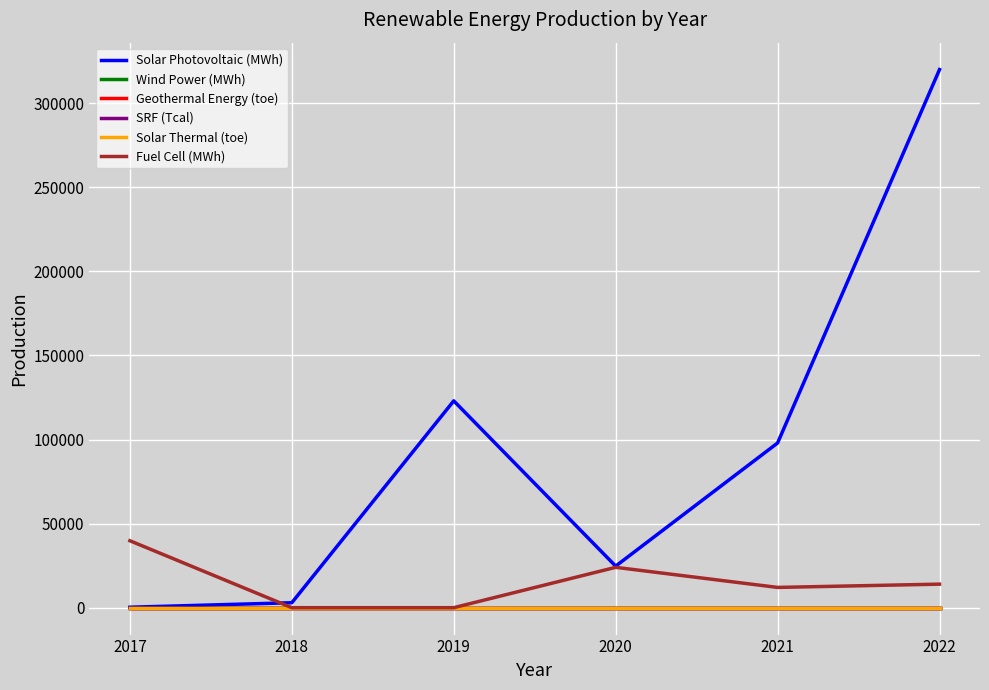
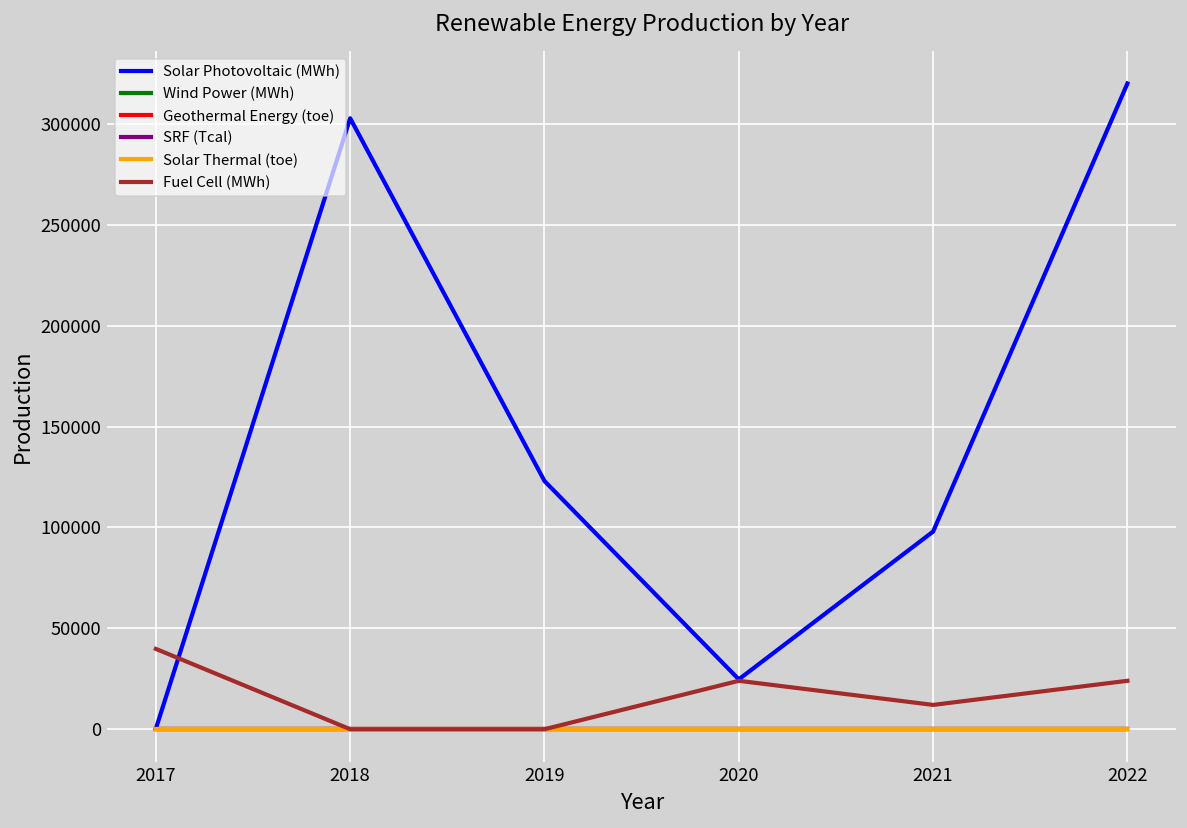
  {
    "Solar Photovoltaic (MWh)": {
-     "2018": 3000,
+     "2018": 303000,
      "2019": 123000,
      "2021": 98000,
      "2022": 320000
    },
    "Solar Thermal (toe)": {
      "2020": 0,
      "2021": 0,
      "2022": 0
    },
    "Fuel Cell (MWh)": {
      "2017": 40000,
      "2021": 12000,
-     "2022": 14000
+     "2022": 24000
    }
  }
